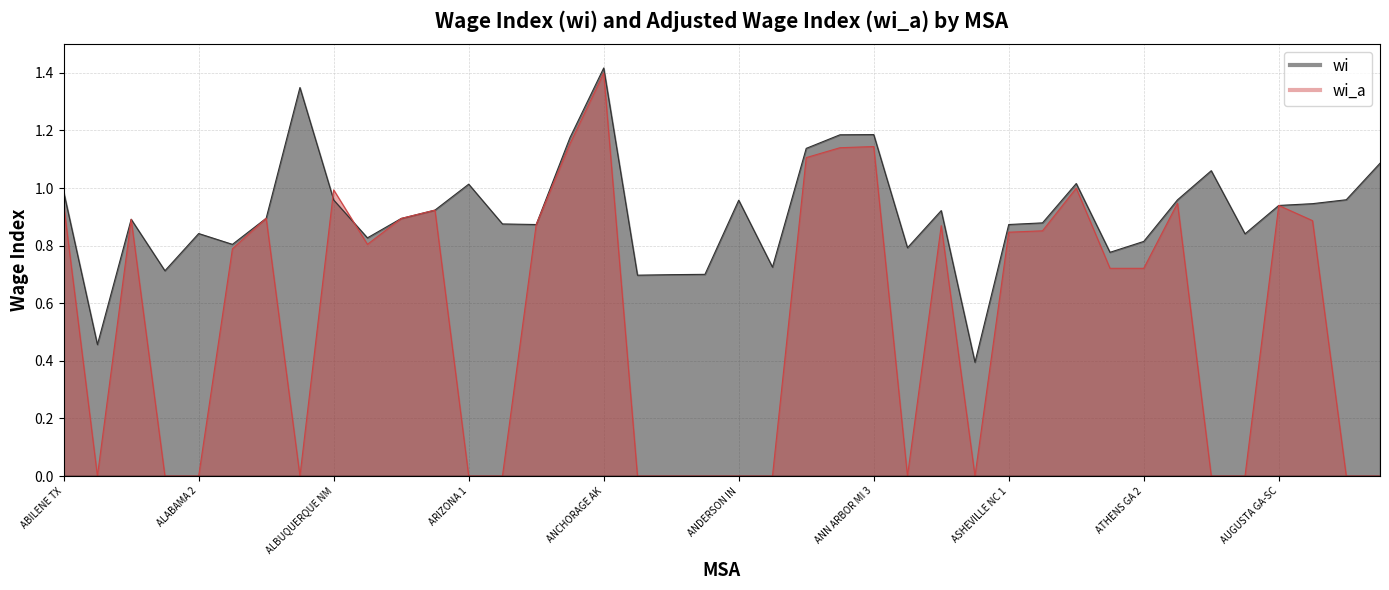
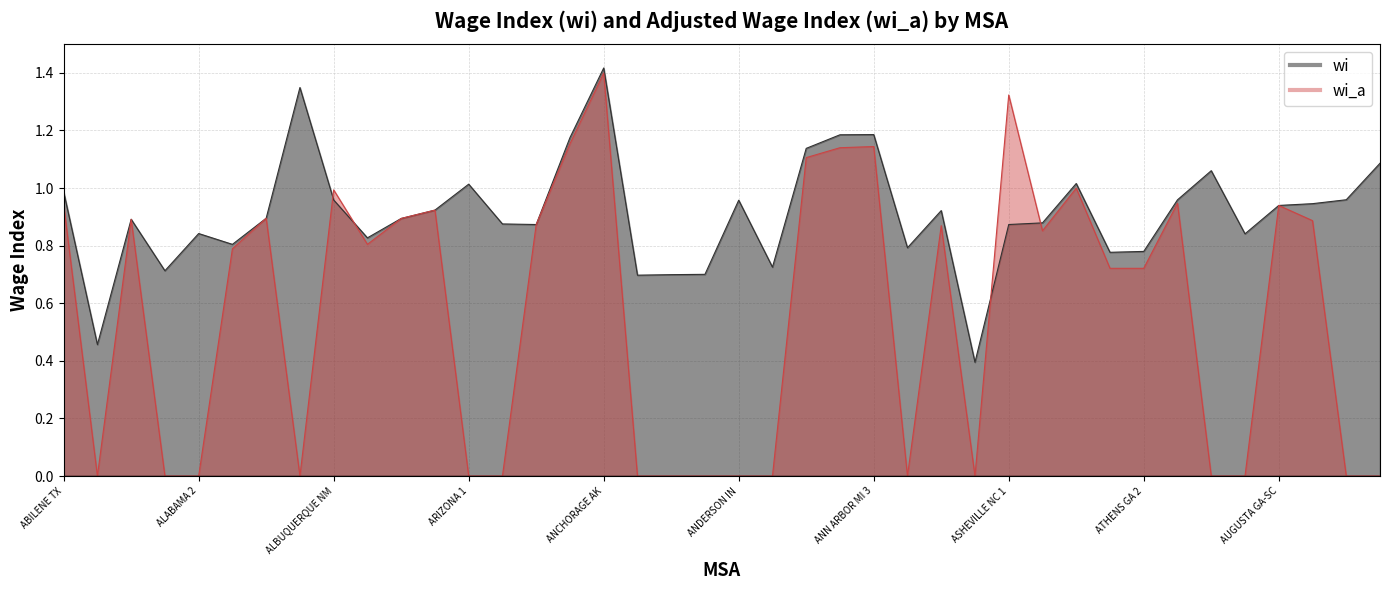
  {
    "wi": {
      "ABILENE TX": 0.99,
      "ALABAMA 2": 0.84,
      "ALBUQUERQUE NM": 0.96,
      "ARIZONA 1": 1.01,
      "ANCHORAGE AK": 1.42,
      "ANDERSON IN": 0.96,
      "ANN ARBOR MI 3": 1.19,
      "ASHEVILLE NC 1": 0.87,
-     "ATHENS GA 2": 0.81
+     "ATHENS GA 2": 0.78
    },
    "wi_a": {
      "ABILENE TX": 0.94,
      "ALABAMA 2": 0.00,
      "ALBUQUERQUE NM": 0.99,
      "ARIZONA 1": 0.00,
      "ANCHORAGE AK": 1.40,
      "ANDERSON IN": 0.00,
      "ANN ARBOR MI 3": 1.14,
-     "ASHEVILLE NC 1": 0.85,
+     "ASHEVILLE NC 1": 1.32,
      "ATHENS GA 2": 0.72
    }
  }
